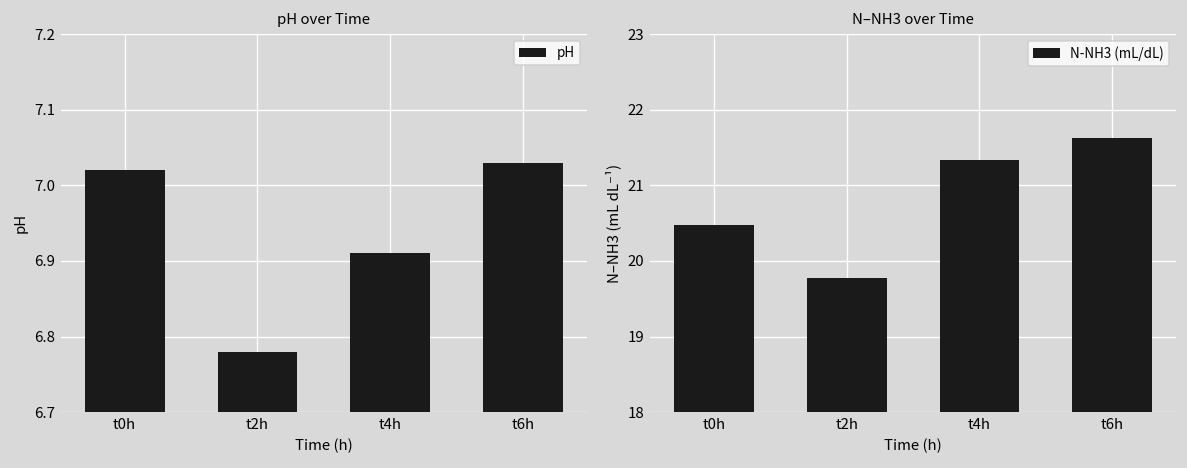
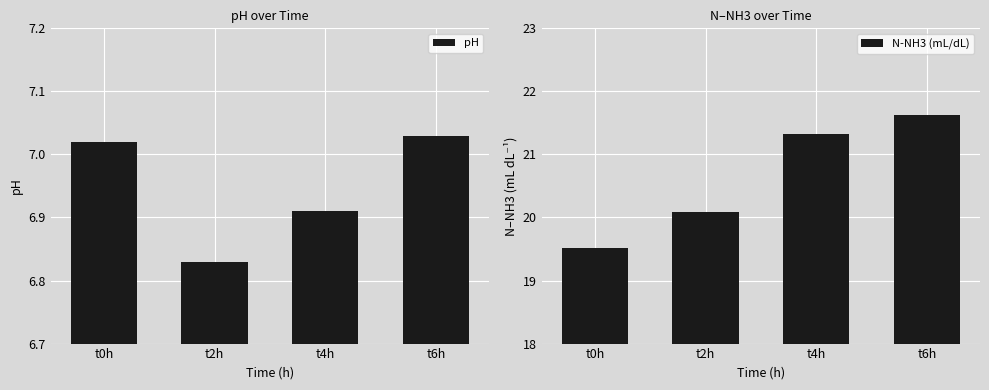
  {
    "pH over Time": {
      "t0h": 7.02,
-     "t2h": 6.78,
+     "t2h": 6.83,
      "t4h": 6.91,
      "t6h": 7.03
    },
    "N–NH3 over Time": {
-     "t0h": 20.5,
-     "t2h": 19.8,
+     "t0h": 19.5,
+     "t2h": 20.1,
      "t4h": 21.3,
      "t6h": 21.6
    }
  }
